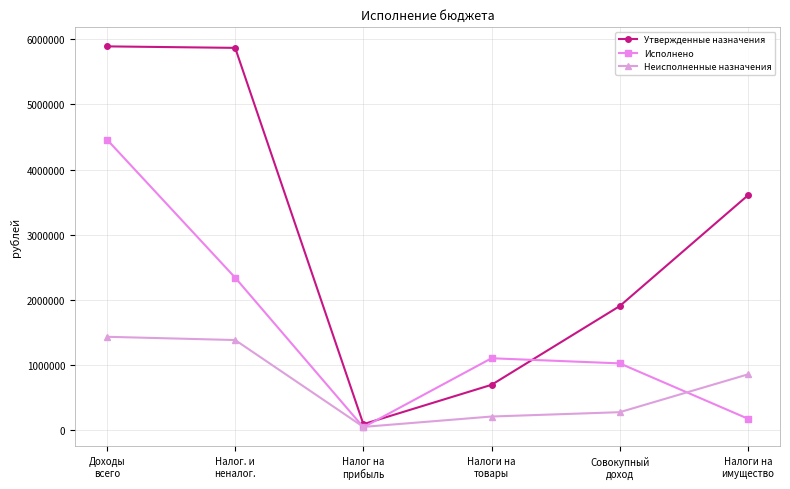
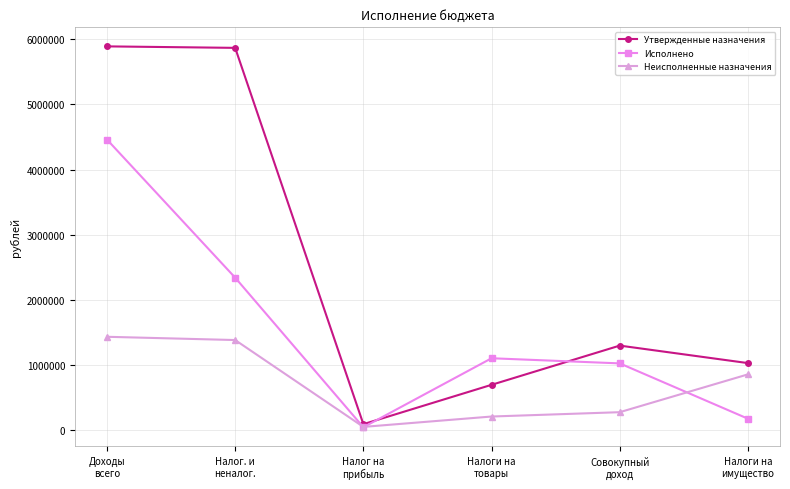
  {
    "Утвержденные назначения": {
      "Доходы всего": 5900000,
      "Налог. и неналог.": 5900000,
      "Налог на прибыль": 100000,
      "Налоги на товары": 700000,
-     "Совокупный доход": 1900000,
-     "Налоги на имущество": 3600000
+     "Совокупный доход": 1300000,
+     "Налоги на имущество": 1000000
    }
  }
